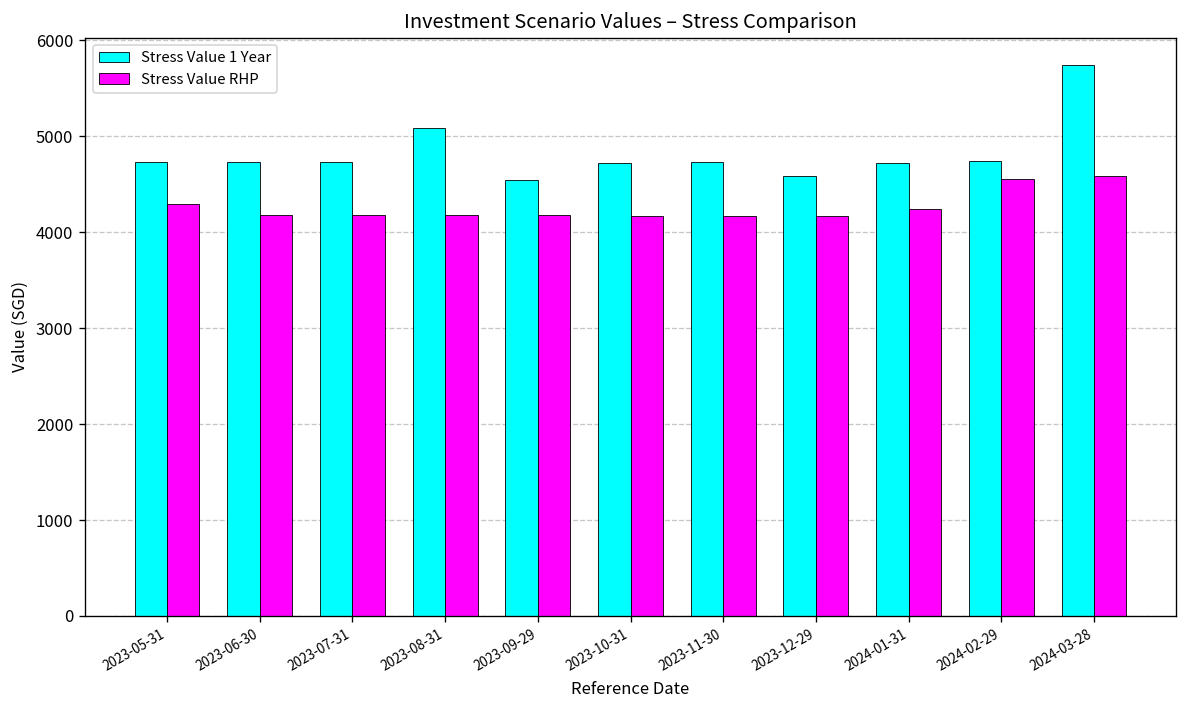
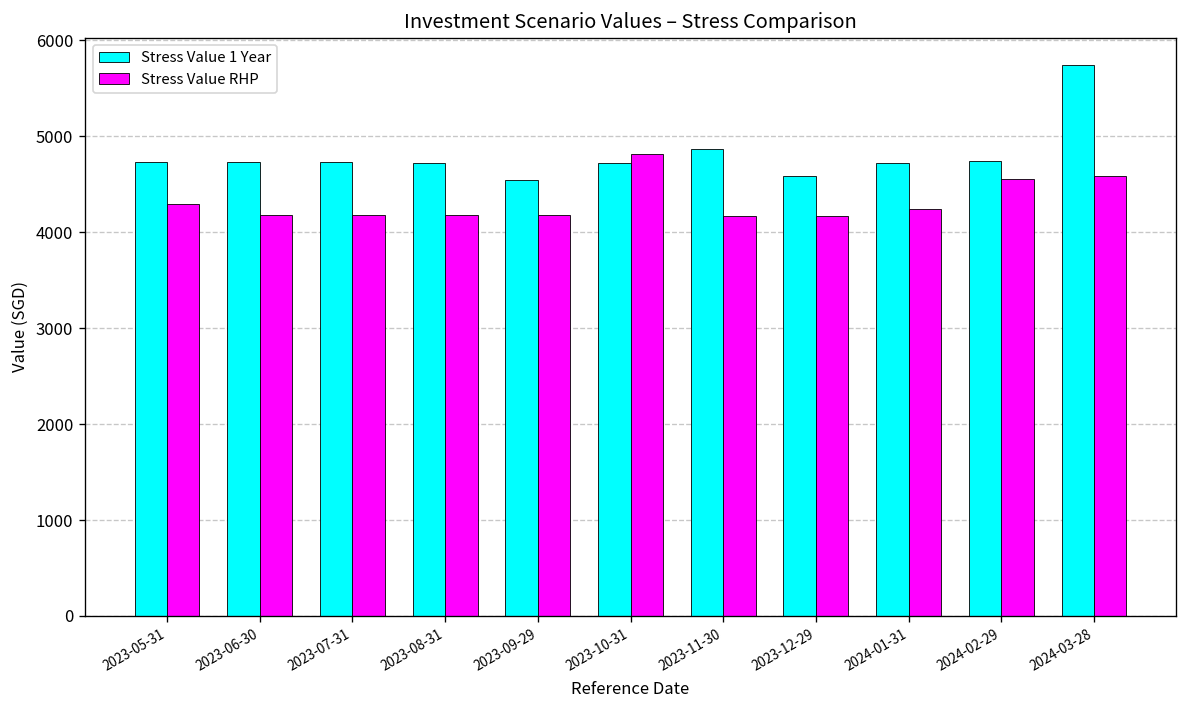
  {
    "Stress Value 1 Year": {
      "2023-05-31": 4700,
      "2023-06-30": 4700,
      "2023-07-31": 4700,
-     "2023-08-31": 5100,
+     "2023-08-31": 4700,
      "2023-09-29": 4500,
      "2023-10-31": 4700,
-     "2023-11-30": 4700,
+     "2023-11-30": 4900,
      "2023-12-29": 4600,
      "2024-01-31": 4700,
      "2024-02-29": 4700,
      "2024-03-28": 5700
    },
    "Stress Value RHP": {
      "2023-05-31": 4300,
      "2023-06-30": 4200,
      "2023-07-31": 4200,
      "2023-08-31": 4200,
      "2023-09-29": 4200,
-     "2023-10-31": 4200,
+     "2023-10-31": 4800,
      "2023-11-30": 4200,
      "2023-12-29": 4200,
      "2024-01-31": 4200,
      "2024-02-29": 4600,
      "2024-03-28": 4600
    }
  }
